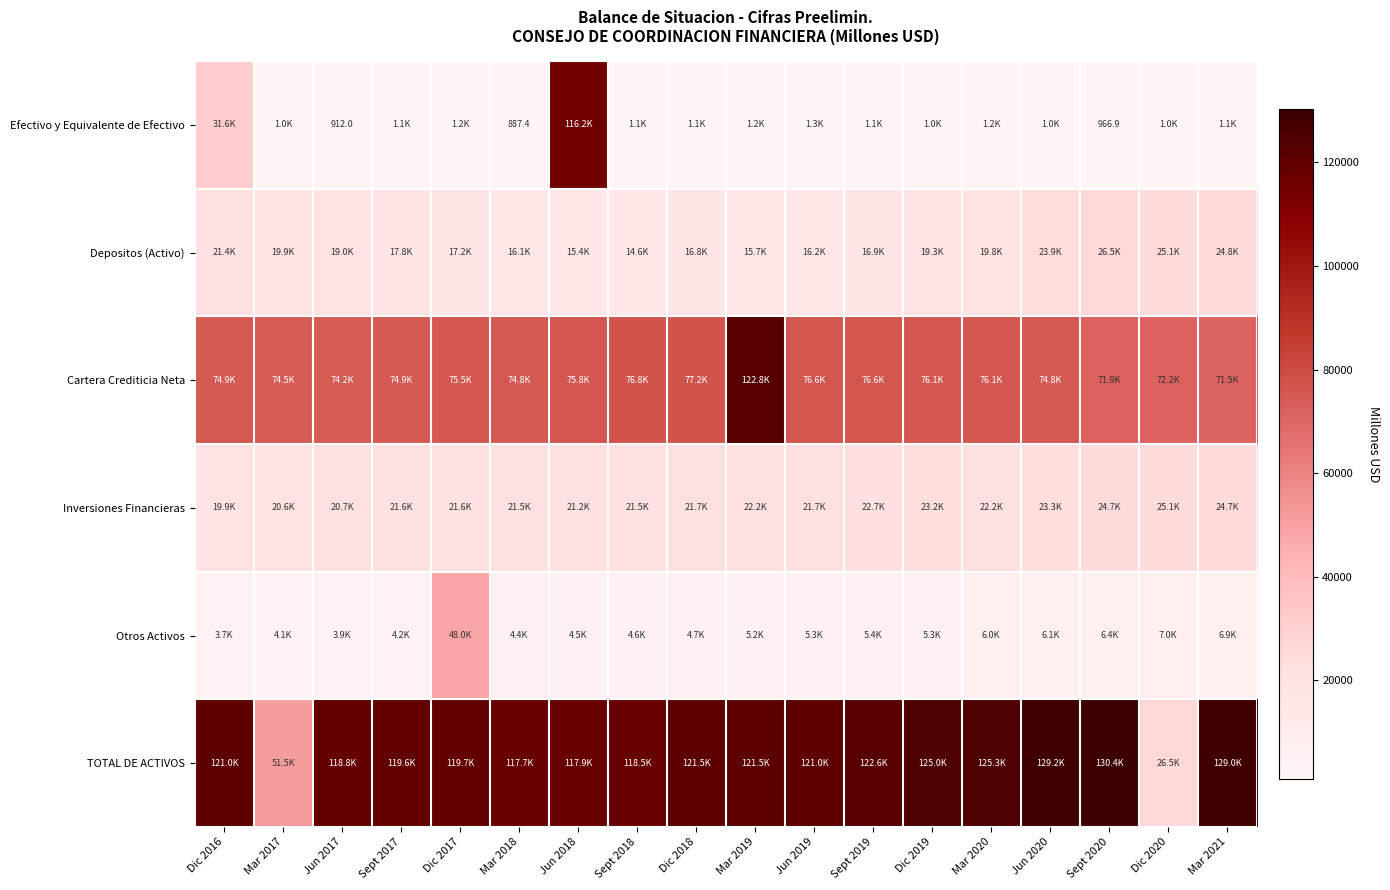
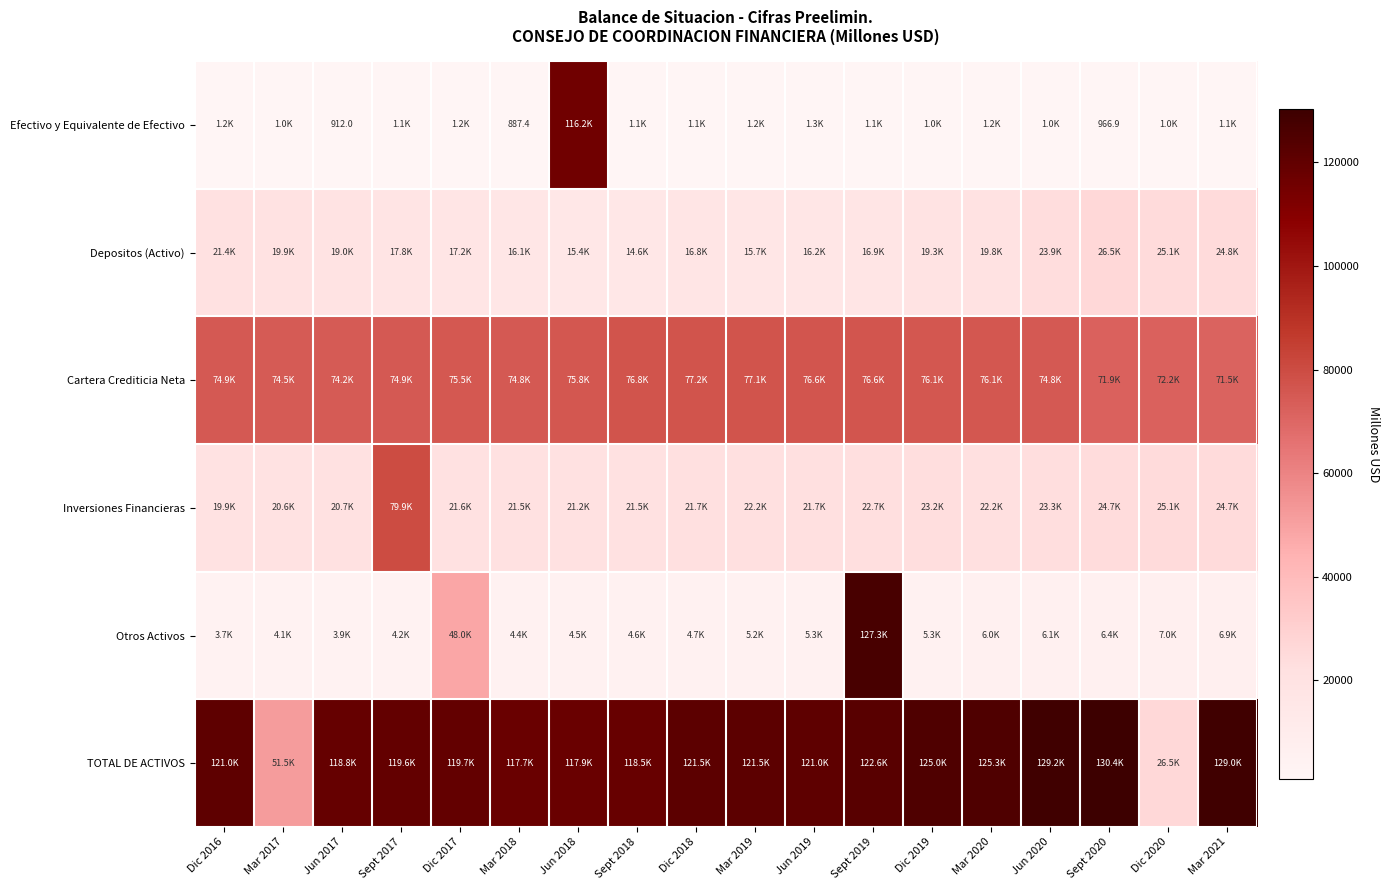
  {
    "Efectivo y Equivalente de Efectivo": {
-     "Dic 2016": "31.6K",
+     "Dic 2016": "1.2K",
      "Mar 2017": "1.0K",
      "Jun 2017": "912.0",
      "Sept 2017": "1.1K",
      "Dic 2017": "1.2K",
      "Mar 2018": "887.4",
      "Jun 2018": "116.2K",
      "Sept 2018": "1.1K",
      "Dic 2018": "1.1K",
      "Mar 2019": "1.2K",
      "Jun 2019": "1.3K",
      "Sept 2019": "1.1K",
      "Dic 2019": "1.0K",
      "Mar 2020": "1.2K",
      "Jun 2020": "1.0K",
      "Sept 2020": "966.9",
      "Dic 2020": "1.0K",
      "Mar 2021": "1.1K"
    },
    "Depositos (Activo)": {
      "Dic 2016": "21.4K",
      "Mar 2017": "19.9K",
      "Jun 2017": "19.0K",
      "Sept 2017": "17.8K",
      "Dic 2017": "17.2K",
      "Mar 2018": "16.1K",
      "Jun 2018": "15.4K",
      "Sept 2018": "14.6K",
      "Dic 2018": "16.8K",
      "Mar 2019": "15.7K",
      "Jun 2019": "16.2K",
      "Sept 2019": "16.9K",
      "Dic 2019": "19.3K",
      "Mar 2020": "19.8K",
      "Jun 2020": "23.9K",
      "Sept 2020": "26.5K",
      "Dic 2020": "25.1K",
      "Mar 2021": "24.8K"
    },
    "Cartera Crediticia Neta": {
      "Dic 2016": "74.9K",
      "Mar 2017": "74.5K",
      "Jun 2017": "74.2K",
      "Sept 2017": "74.9K",
      "Dic 2017": "75.5K",
      "Mar 2018": "74.8K",
      "Jun 2018": "75.8K",
      "Sept 2018": "76.8K",
      "Dic 2018": "77.2K",
-     "Mar 2019": "122.8K",
+     "Mar 2019": "77.1K",
      "Jun 2019": "76.6K",
      "Sept 2019": "76.6K",
      "Dic 2019": "76.1K",
      "Mar 2020": "76.1K",
      "Jun 2020": "74.8K",
      "Sept 2020": "71.9K",
      "Dic 2020": "72.2K",
      "Mar 2021": "71.5K"
    },
    "Inversiones Financieras": {
      "Dic 2016": "19.9K",
      "Mar 2017": "20.6K",
      "Jun 2017": "20.7K",
-     "Sept 2017": "21.6K",
+     "Sept 2017": "79.9K",
      "Dic 2017": "21.6K",
      "Mar 2018": "21.5K",
      "Jun 2018": "21.2K",
      "Sept 2018": "21.5K",
      "Dic 2018": "21.7K",
      "Mar 2019": "22.2K",
      "Jun 2019": "21.7K",
      "Sept 2019": "22.7K",
      "Dic 2019": "23.2K",
      "Mar 2020": "22.2K",
      "Jun 2020": "23.3K",
      "Sept 2020": "24.7K",
      "Dic 2020": "25.1K",
      "Mar 2021": "24.7K"
    },
    "Otros Activos": {
      "Dic 2016": "3.7K",
      "Mar 2017": "4.1K",
      "Jun 2017": "3.9K",
      "Sept 2017": "4.2K",
      "Dic 2017": "48.0K",
      "Mar 2018": "4.4K",
      "Jun 2018": "4.5K",
      "Sept 2018": "4.6K",
      "Dic 2018": "4.7K",
      "Mar 2019": "5.2K",
      "Jun 2019": "5.3K",
-     "Sept 2019": "5.4K",
+     "Sept 2019": "127.3K",
      "Dic 2019": "5.3K",
      "Mar 2020": "6.0K",
      "Jun 2020": "6.1K",
      "Sept 2020": "6.4K",
      "Dic 2020": "7.0K",
      "Mar 2021": "6.9K"
    },
    "TOTAL DE ACTIVOS": {
      "Dic 2016": "121.0K",
      "Mar 2017": "51.5K",
      "Jun 2017": "118.8K",
      "Sept 2017": "119.6K",
      "Dic 2017": "119.7K",
      "Mar 2018": "117.7K",
      "Jun 2018": "117.9K",
      "Sept 2018": "118.5K",
      "Dic 2018": "121.5K",
      "Mar 2019": "121.5K",
      "Jun 2019": "121.0K",
      "Sept 2019": "122.6K",
      "Dic 2019": "125.0K",
      "Mar 2020": "125.3K",
      "Jun 2020": "129.2K",
      "Sept 2020": "130.4K",
      "Dic 2020": "26.5K",
      "Mar 2021": "129.0K"
    }
  }
